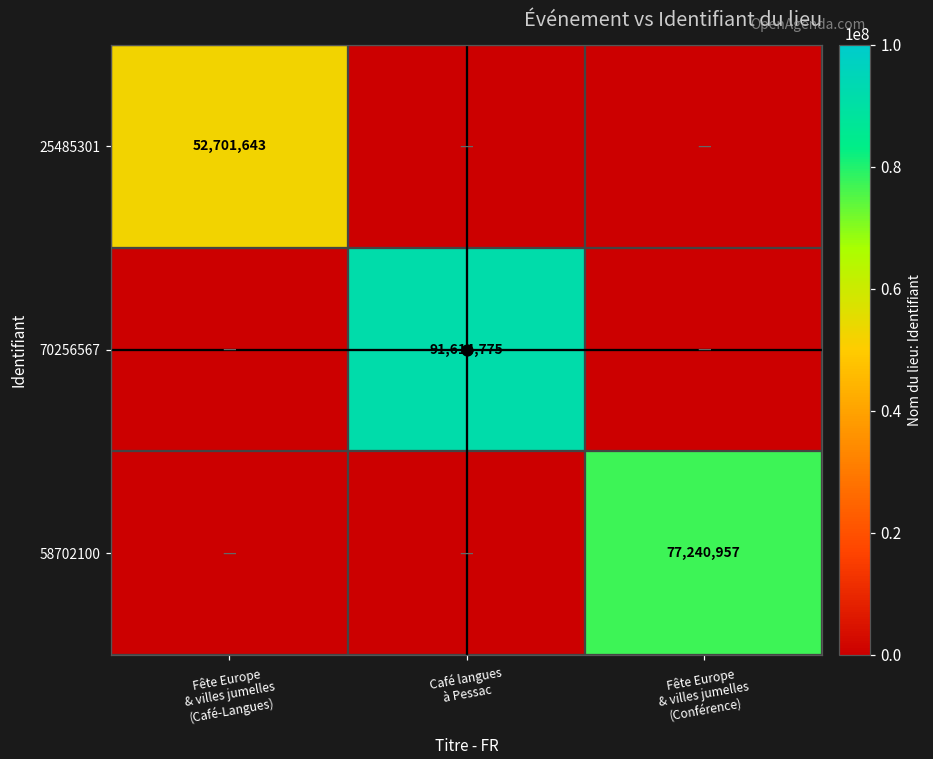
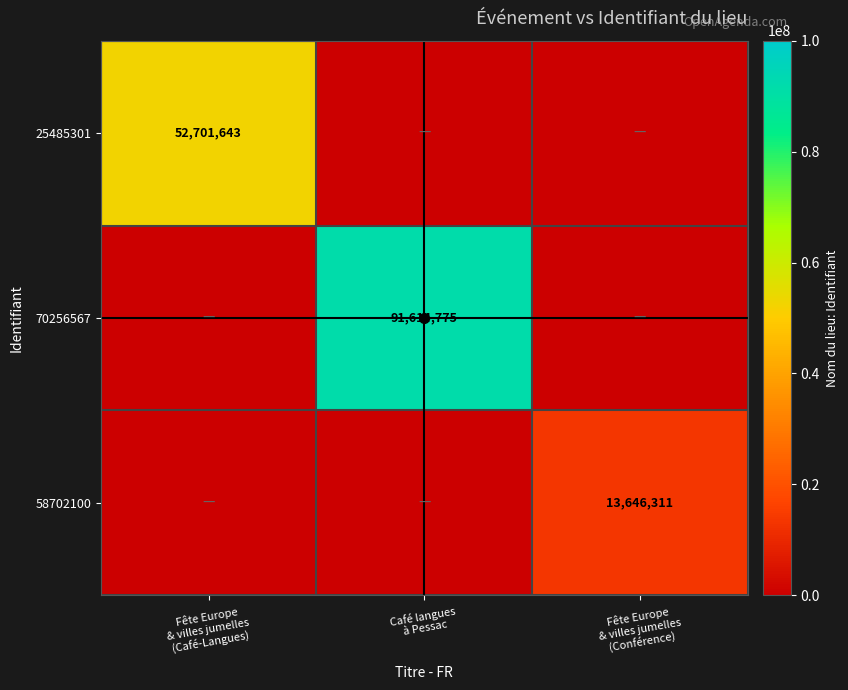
  {
    "25485301": {
      "Fête Europe & villes jumelles (Café-Langues)": "52,701,643"
    },
    "58702100": {
-     "Fête Europe & villes jumelles (Conférence)": "77,240,957"
+     "Fête Europe & villes jumelles (Conférence)": "13,646,311"
    }
  }
